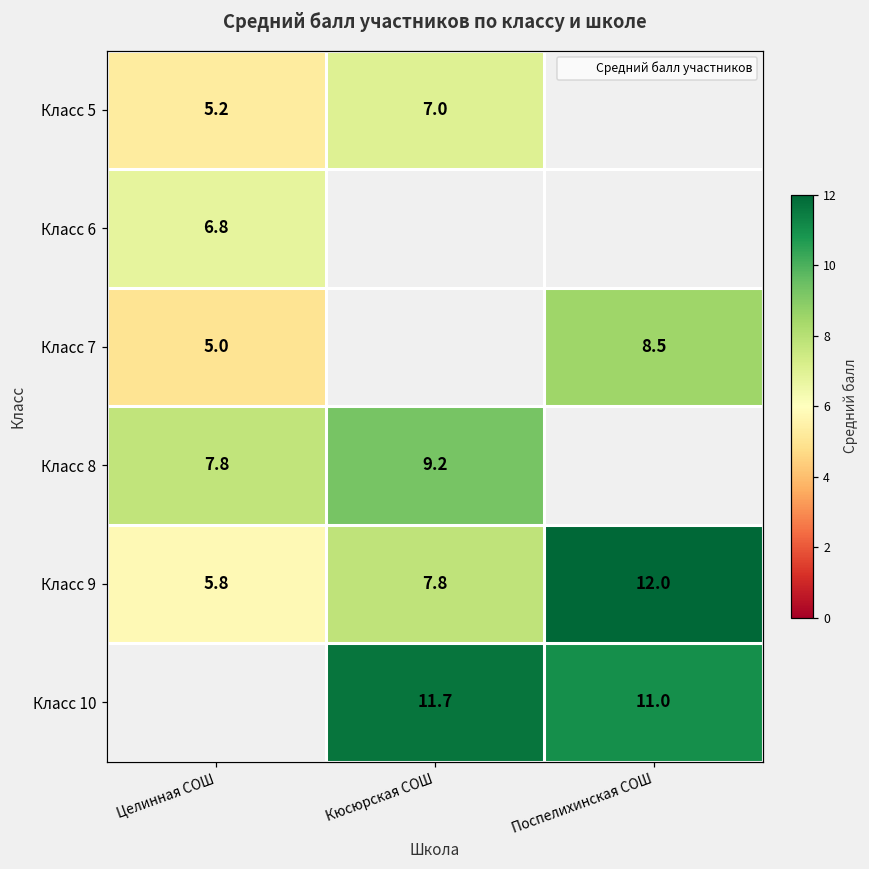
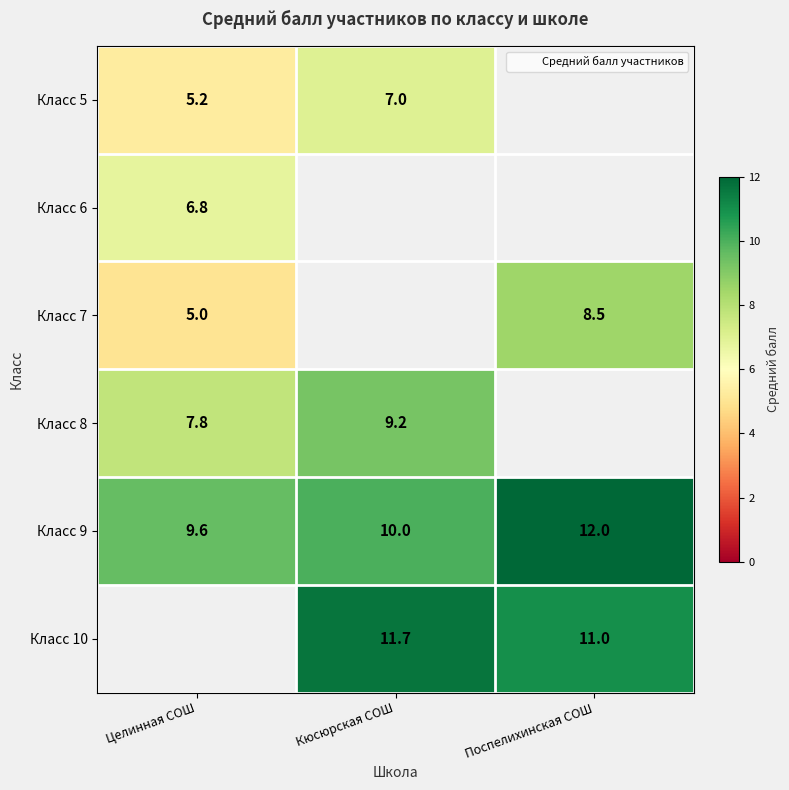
  {
    "Класс 5": {
      "Целинная СОШ": 5.2,
      "Кюсюрская СОШ": 7.0
    },
    "Класс 6": {
      "Целинная СОШ": 6.8
    },
    "Класс 7": {
      "Целинная СОШ": 5.0,
      "Поспелихинская СОШ": 8.5
    },
    "Класс 8": {
      "Целинная СОШ": 7.8,
      "Кюсюрская СОШ": 9.2
    },
    "Класс 9": {
-     "Целинная СОШ": 5.8,
-     "Кюсюрская СОШ": 7.8,
+     "Целинная СОШ": 9.6,
+     "Кюсюрская СОШ": 10.0,
      "Поспелихинская СОШ": 12.0
    },
    "Класс 10": {
      "Кюсюрская СОШ": 11.7,
      "Поспелихинская СОШ": 11.0
    }
  }
